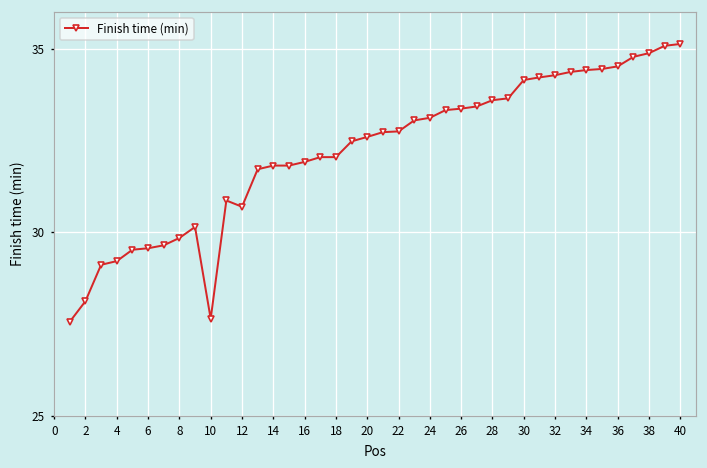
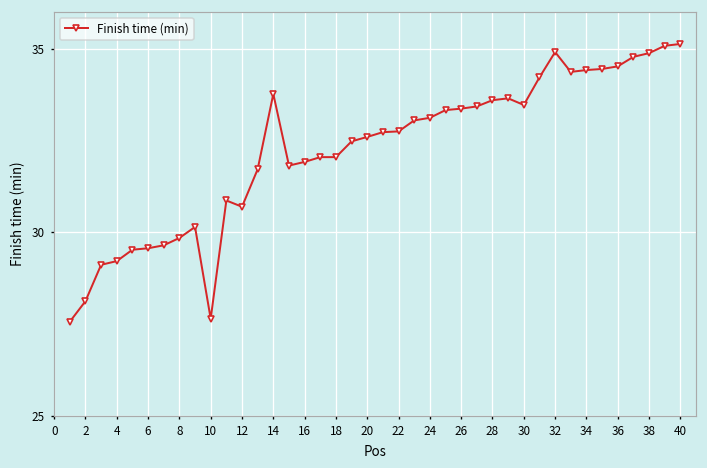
  {
    "2": 28.1,
    "4": 29.2,
    "6": 29.6,
    "8": 29.9,
    "10": 27.7,
    "12": 30.7,
-   "14": 31.8,
+   "14": 33.8,
    "16": 31.9,
    "18": 32.1,
    "20": 32.6,
    "22": 32.8,
    "24": 33.1,
    "26": 33.4,
    "28": 33.6,
-   "30": 34.2,
-   "32": 34.3,
+   "30": 33.5,
+   "32": 34.9,
    "34": 34.4,
    "36": 34.5,
    "38": 34.9,
    "40": 35.1
  }
